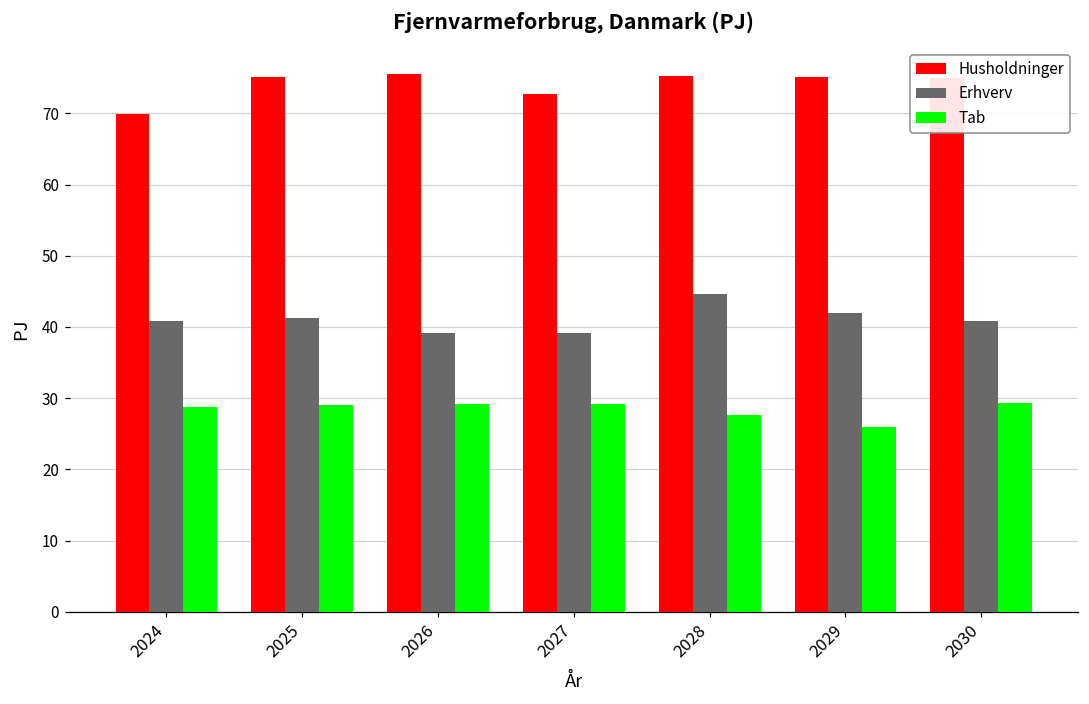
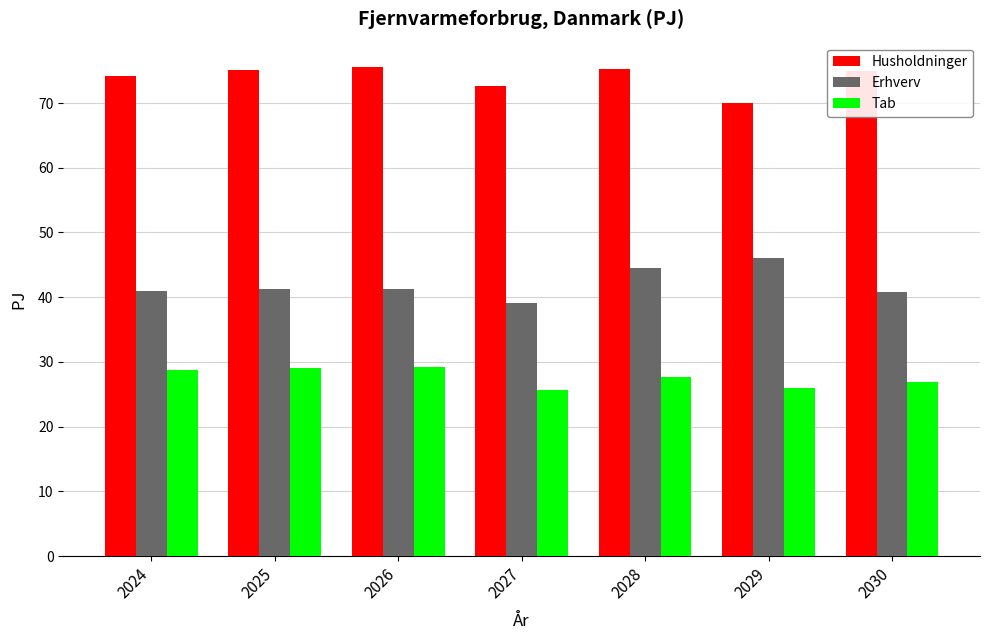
  {
    "Husholdninger": {
-     "2024": 70,
+     "2024": 74,
      "2025": 75,
      "2026": 76,
      "2027": 73,
      "2028": 75,
-     "2029": 75
+     "2029": 70
    },
    "Erhverv": {
      "2024": 41,
      "2025": 41,
-     "2026": 39,
+     "2026": 41,
      "2027": 39,
      "2028": 45,
-     "2029": 42,
+     "2029": 46,
      "2030": 41
    },
    "Tab": {
      "2024": 29,
      "2025": 29,
      "2026": 29,
-     "2027": 29,
+     "2027": 26,
      "2028": 28,
      "2029": 26,
-     "2030": 29
+     "2030": 27
    }
  }
